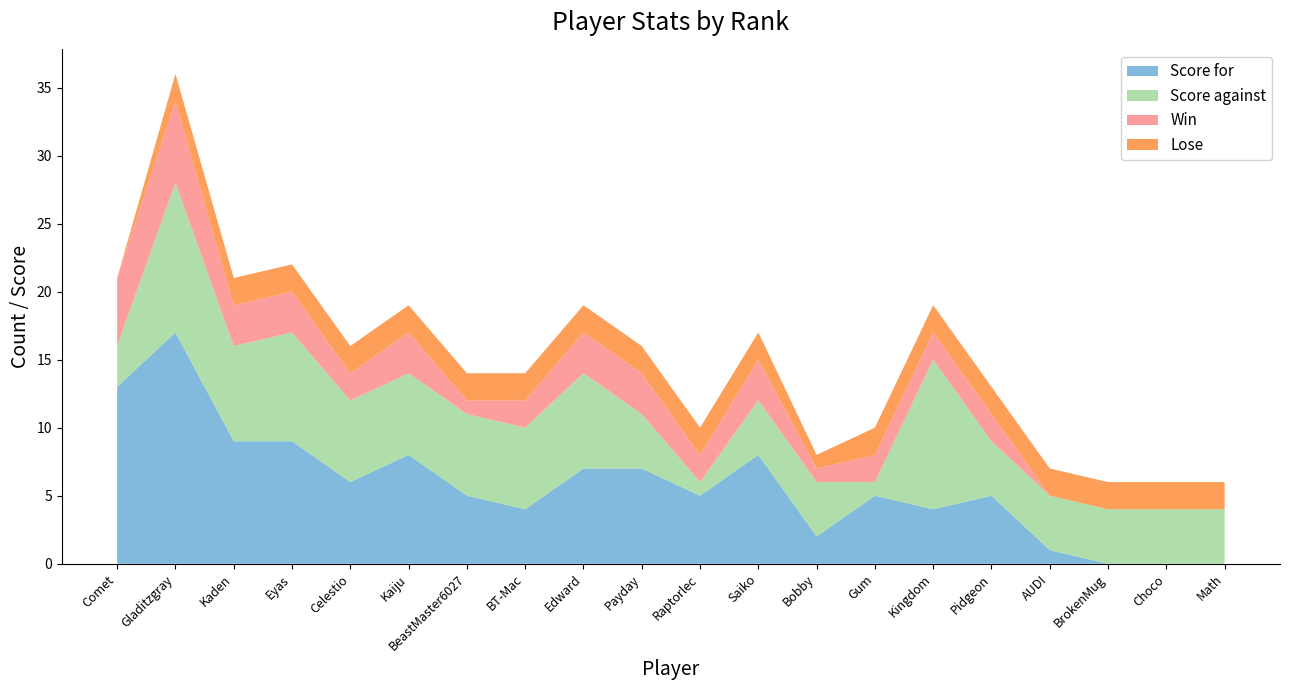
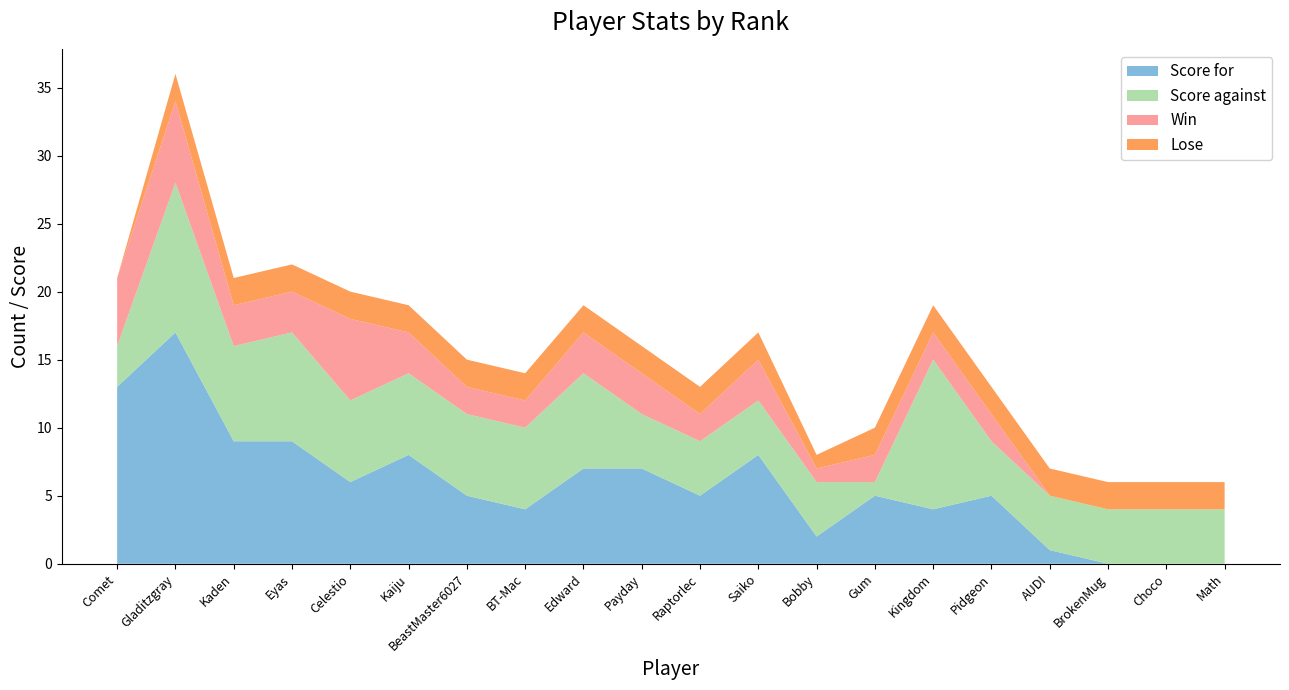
  {
    "Score for": {
      "Comet": 13,
      "Gladitzgray": 17,
      "Kaden": 9,
      "Eyas": 9,
      "Celestio": 6,
      "Kaiju": 8,
      "BeastMaster6027": 5,
      "BT-Mac": 4,
      "Edward": 7,
      "Payday": 7,
      "Raptorlec": 5,
      "Saiko": 8,
      "Bobby": 2,
      "Gum": 5,
      "Kingdom": 4,
      "Pidgeon": 5,
      "AUDI": 1,
      "BrokenMug": 0,
      "Choco": 0,
      "Math": 0
    },
    "Score against": {
      "Comet": 3,
      "Gladitzgray": 11,
      "Kaden": 7,
      "Eyas": 8,
      "Celestio": 6,
      "Kaiju": 6,
      "BeastMaster6027": 6,
      "BT-Mac": 6,
      "Edward": 7,
      "Payday": 4,
-     "Raptorlec": 1,
+     "Raptorlec": 4,
      "Saiko": 4,
      "Bobby": 4,
      "Gum": 1,
      "Kingdom": 11,
      "Pidgeon": 4
    },
    "Win": {
      "Gladitzgray": 6,
      "Kaden": 3,
      "Eyas": 3,
-     "Celestio": 2,
+     "Celestio": 6,
      "Kaiju": 3,
-     "BeastMaster6027": 1,
+     "BeastMaster6027": 2,
      "BT-Mac": 2,
      "Edward": 3,
      "Payday": 3,
      "Raptorlec": 2,
      "Saiko": 3,
      "Bobby": 1,
      "Gum": 2,
      "Kingdom": 2,
      "Pidgeon": 2
    },
    "Lose": {
      "Gladitzgray": 2,
      "Kaden": 2,
      "Eyas": 2,
      "Celestio": 2,
      "Kaiju": 2,
      "BeastMaster6027": 2,
      "BT-Mac": 2,
      "Edward": 2,
      "Payday": 2,
      "Raptorlec": 2,
      "Saiko": 2,
      "Bobby": 1,
      "Gum": 2,
      "Kingdom": 2,
      "Pidgeon": 2,
      "AUDI": 2,
      "BrokenMug": 2,
      "Choco": 2,
      "Math": 2
    }
  }
